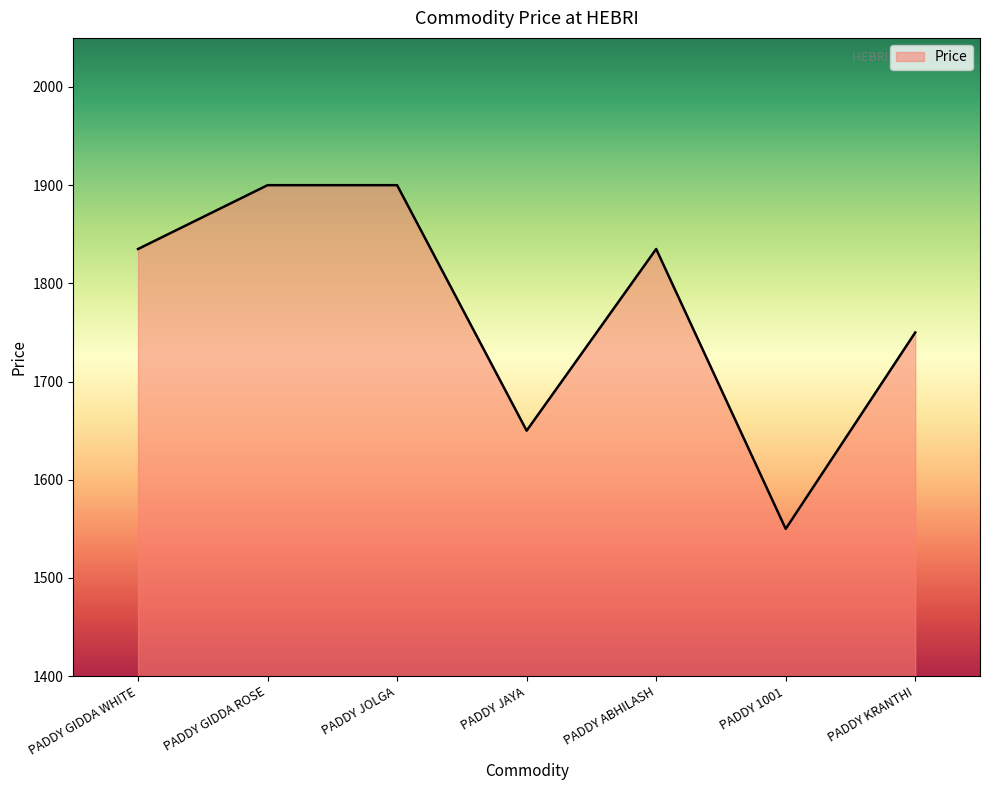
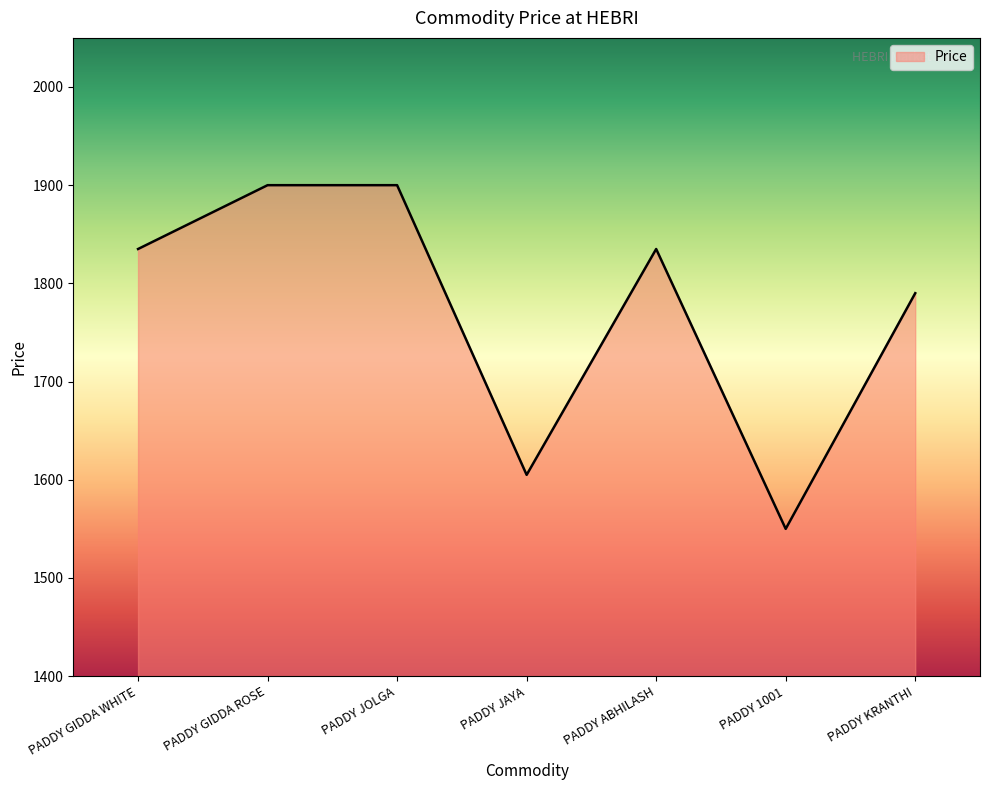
  {
    "PADDY GIDDA WHITE": 1840,
    "PADDY GIDDA ROSE": 1900,
    "PADDY JOLGA": 1900,
-   "PADDY JAYA": 1650,
+   "PADDY JAYA": 1610,
    "PADDY ABHILASH": 1840,
    "PADDY 1001": 1550,
-   "PADDY KRANTHI": 1750
+   "PADDY KRANTHI": 1790
  }
